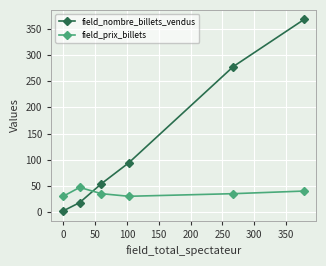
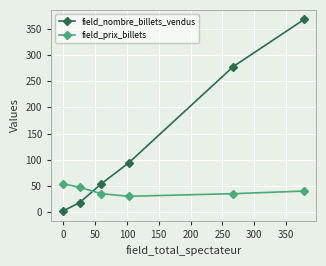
  {
    "field_nombre_billets_vendus": {
      "0": 0
    },
    "field_prix_billets": {
-     "0": 30
+     "0": 50
    }
  }
